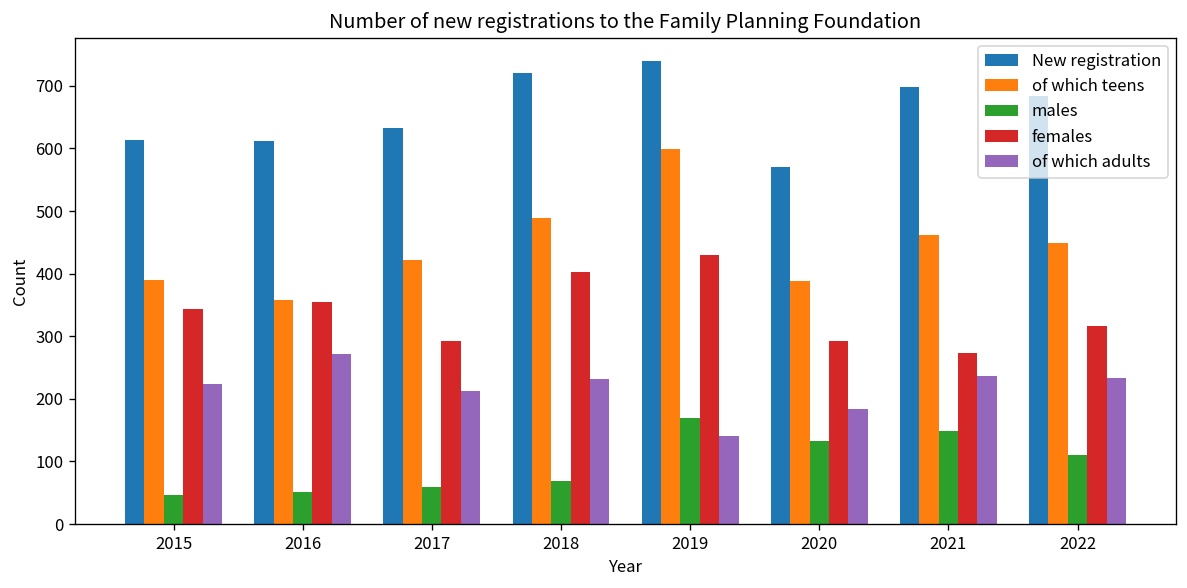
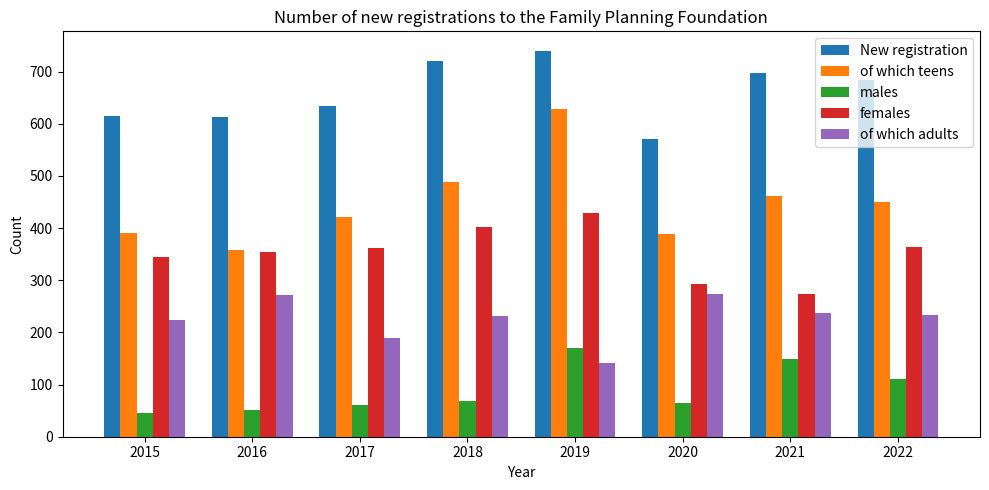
  {
    "New registration": {
      "2015": 610,
      "2016": 610,
      "2017": 630,
      "2018": 720,
      "2019": 740,
      "2020": 570,
      "2021": 700
    },
    "of which teens": {
      "2015": 390,
      "2016": 360,
      "2017": 420,
      "2018": 490,
-     "2019": 600,
+     "2019": 630,
      "2020": 390,
      "2021": 460,
      "2022": 450
    },
    "males": {
      "2015": 50,
      "2016": 50,
      "2017": 60,
      "2018": 70,
      "2019": 170,
-     "2020": 130,
+     "2020": 70,
      "2021": 150,
      "2022": 110
    },
    "females": {
      "2015": 340,
      "2016": 350,
-     "2017": 290,
+     "2017": 360,
      "2018": 400,
      "2019": 430,
      "2020": 290,
      "2021": 270,
-     "2022": 320
+     "2022": 360
    },
    "of which adults": {
      "2015": 220,
      "2016": 270,
-     "2017": 210,
+     "2017": 190,
      "2018": 230,
      "2019": 140,
-     "2020": 180,
+     "2020": 270,
      "2021": 240,
      "2022": 230
    }
  }
